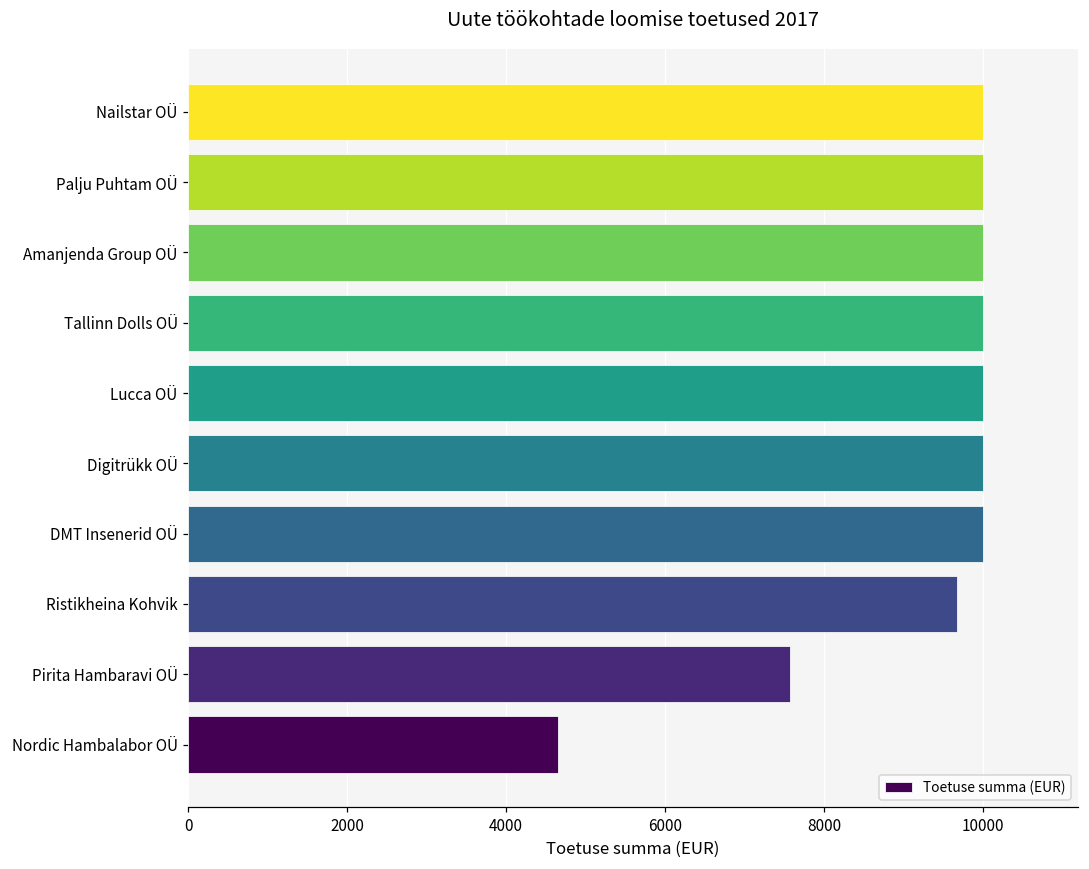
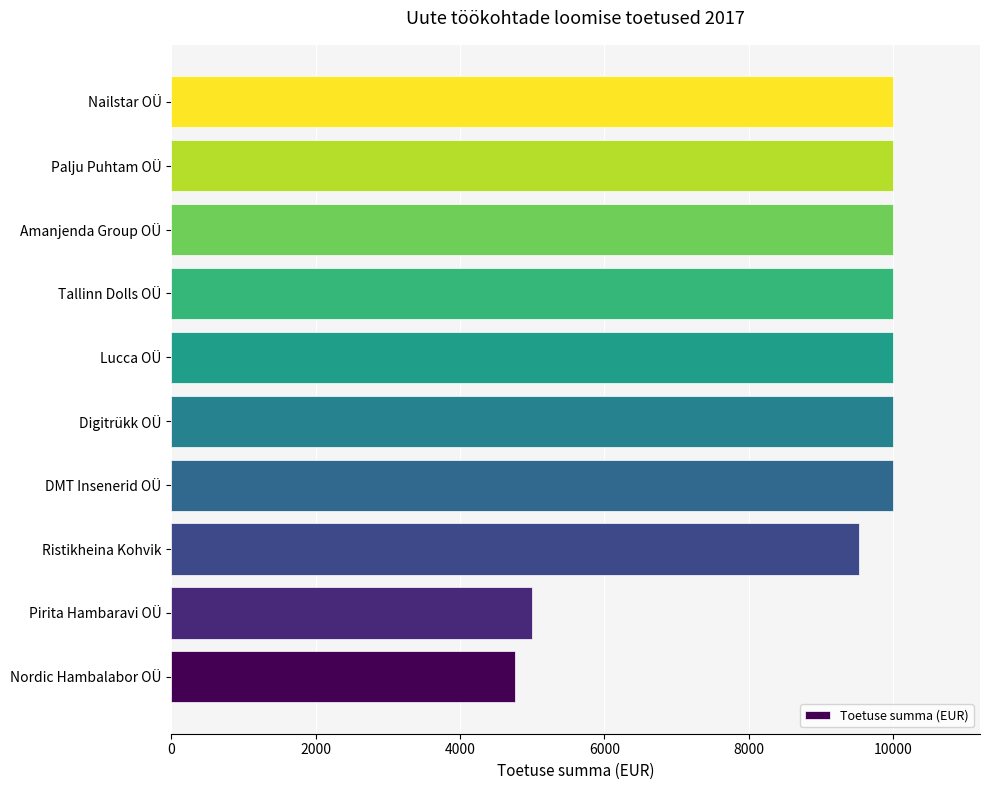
  {
    "Nailstar OÜ": 10000,
    "Palju Puhtam OÜ": 10000,
    "Amanjenda Group OÜ": 10000,
    "Tallinn Dolls OÜ": 10000,
    "Lucca OÜ": 10000,
    "Digitrükk OÜ": 10000,
    "DMT Insenerid OÜ": 10000,
-   "Ristikheina Kohvik": 9700,
-   "Pirita Hambaravi OÜ": 7600,
-   "Nordic Hambalabor OÜ": 4700
+   "Ristikheina Kohvik": 9500,
+   "Pirita Hambaravi OÜ": 5000,
+   "Nordic Hambalabor OÜ": 4800
  }
